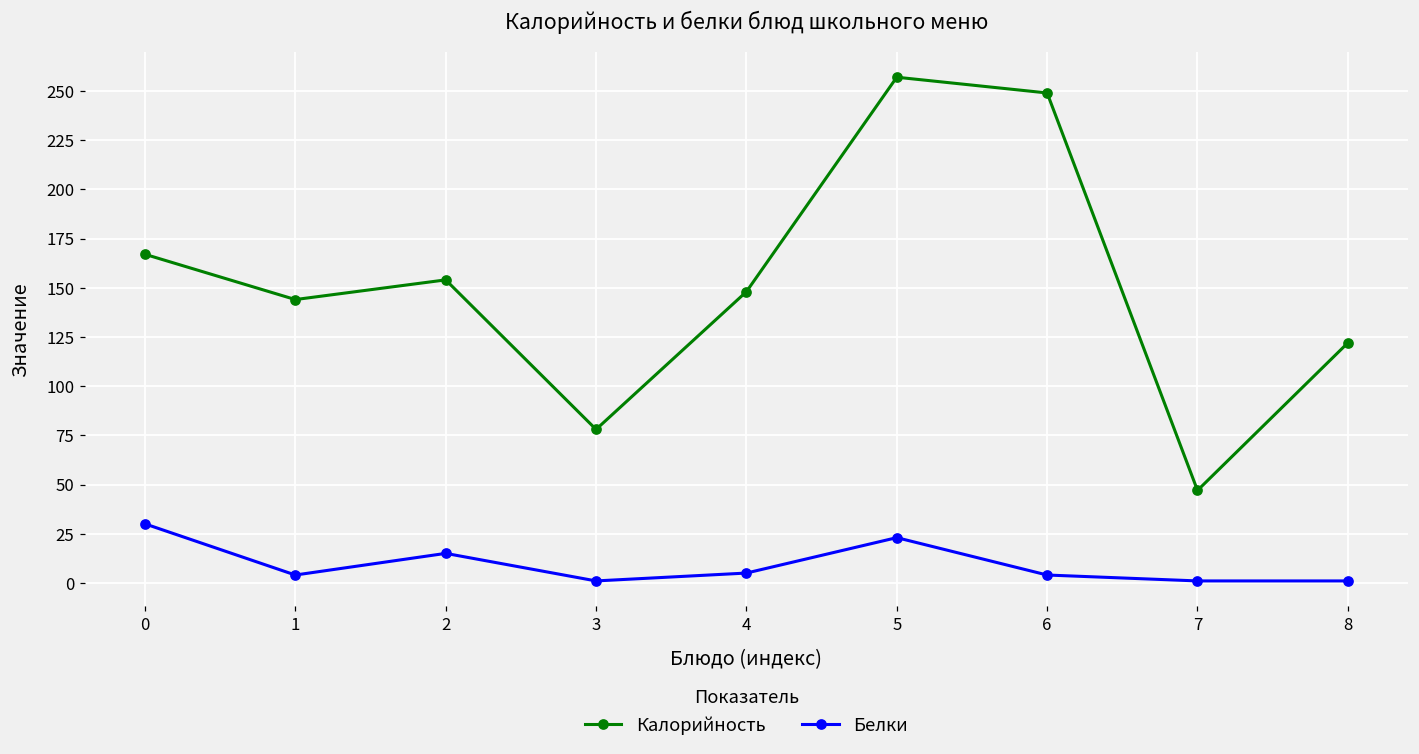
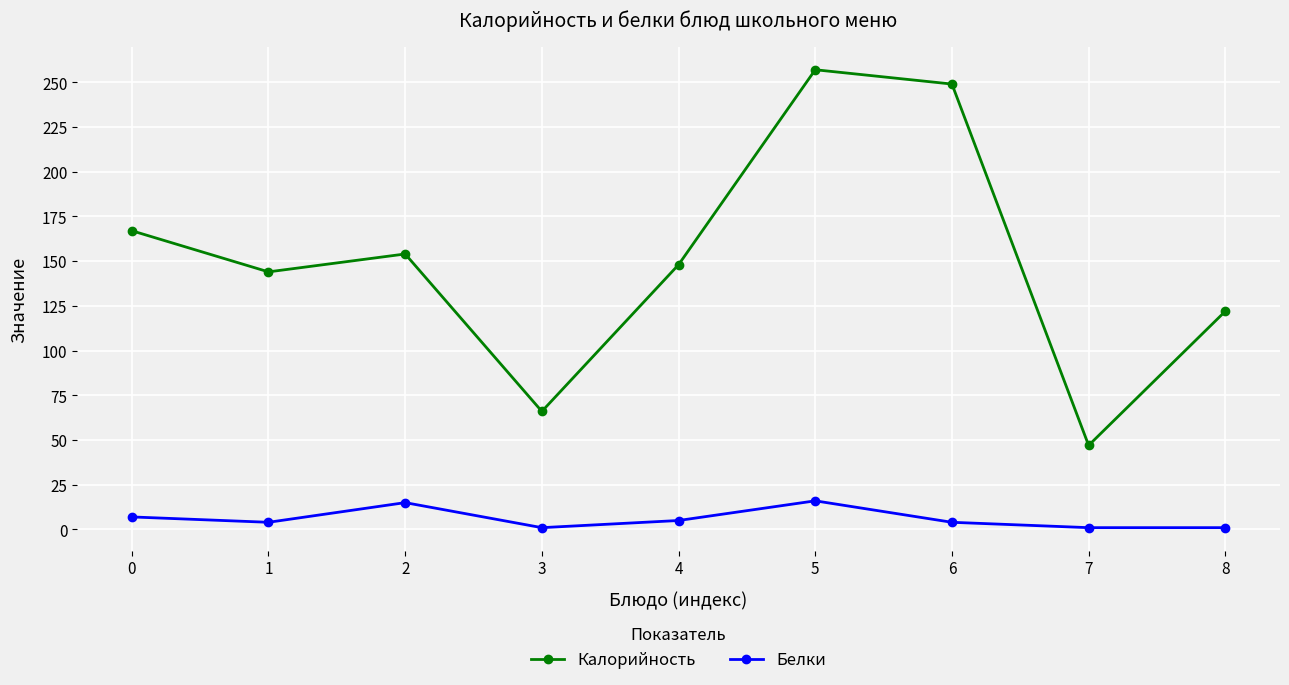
  {
    "Калорийность": {
      "0": 167,
      "1": 144,
      "2": 154,
-     "3": 78,
+     "3": 66,
      "4": 148,
      "5": 257,
      "6": 249,
      "7": 47,
      "8": 122
    },
    "Белки": {
-     "0": 30,
+     "0": 7,
      "1": 4,
      "2": 15,
      "3": 1,
      "4": 5,
-     "5": 23,
+     "5": 16,
      "6": 4,
      "7": 1,
      "8": 1
    }
  }
